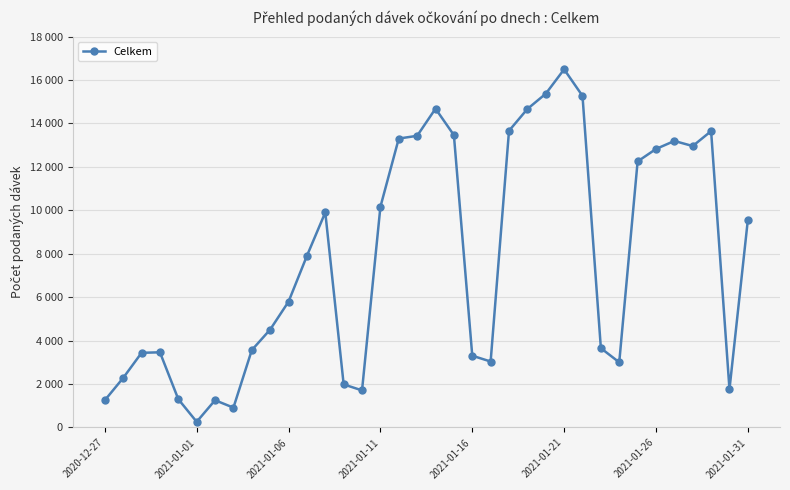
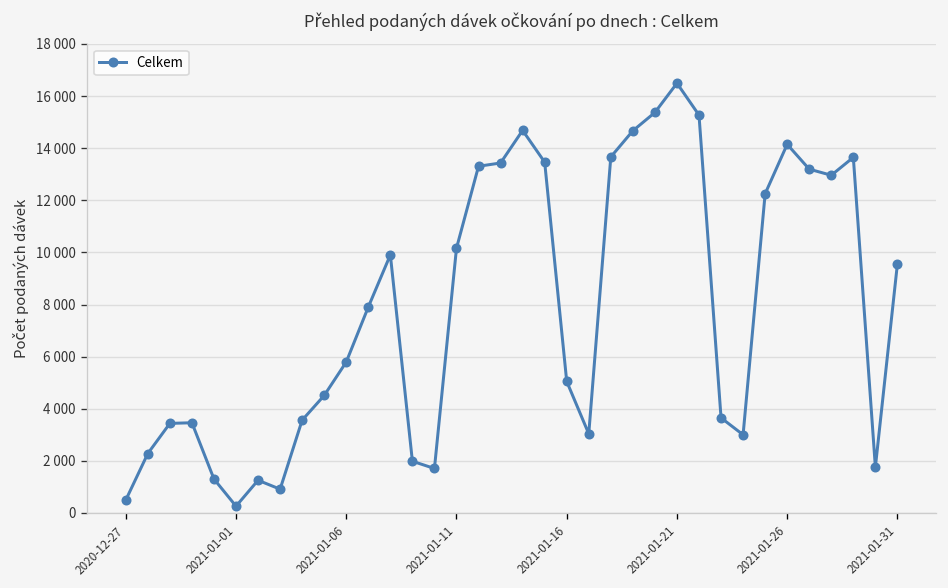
  {
-   "2020-12-27": 1300,
+   "2020-12-27": 500,
    "2021-01-01": 300,
    "2021-01-06": 5800,
    "2021-01-11": 10200,
-   "2021-01-16": 3300,
+   "2021-01-16": 5000,
    "2021-01-21": 16500,
-   "2021-01-26": 12800,
+   "2021-01-26": 14100,
    "2021-01-31": 9600
  }
